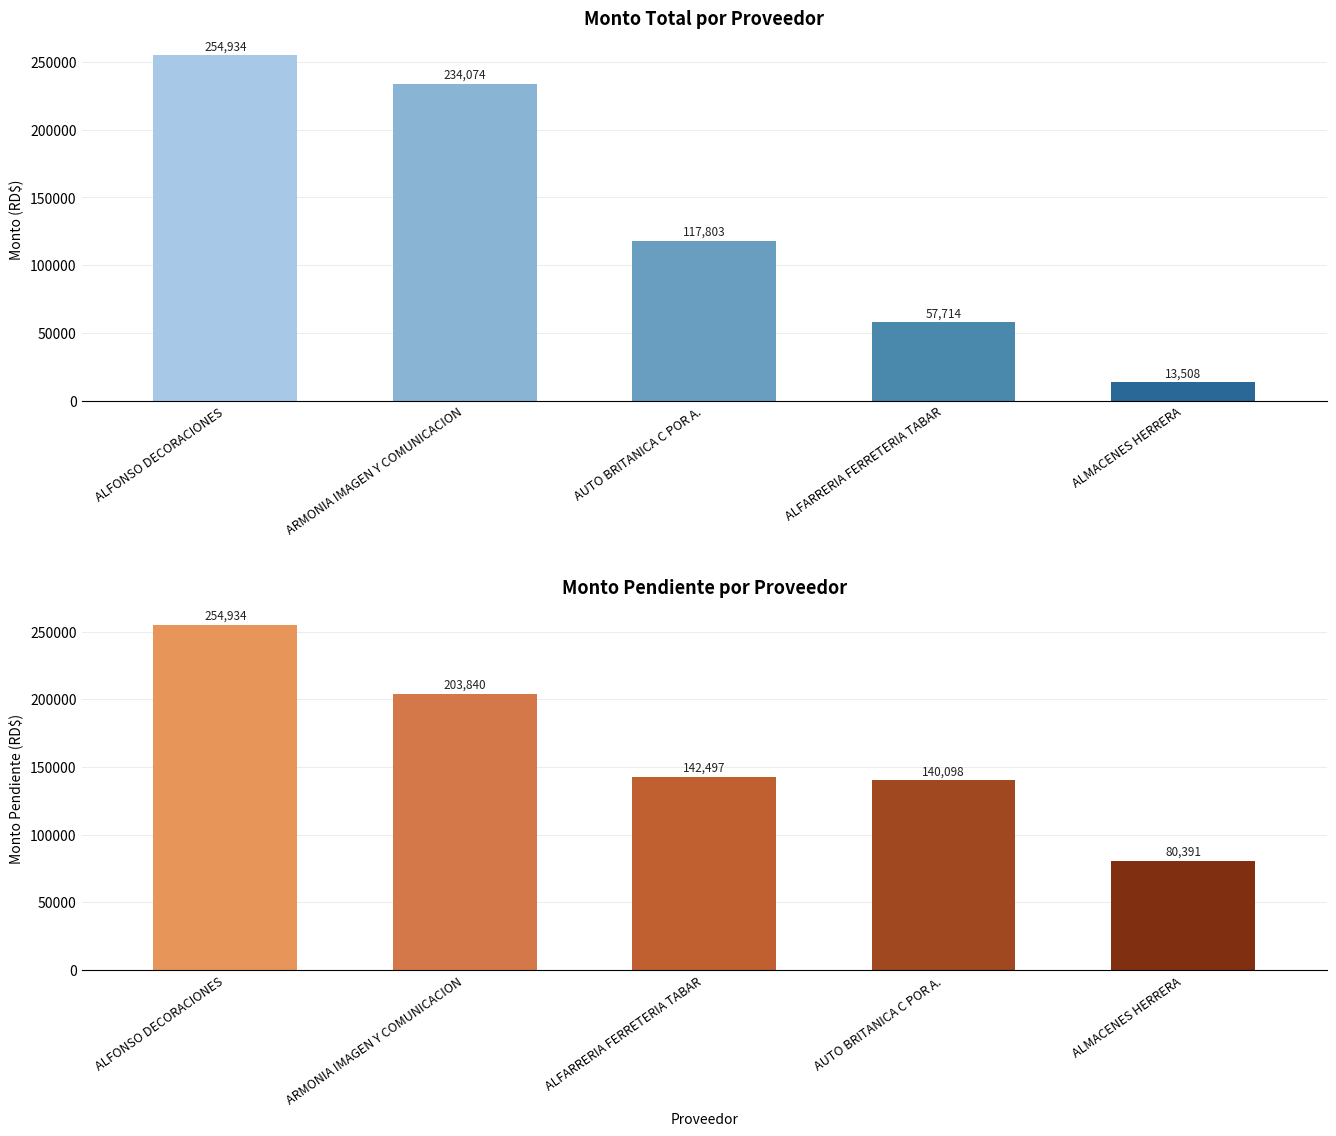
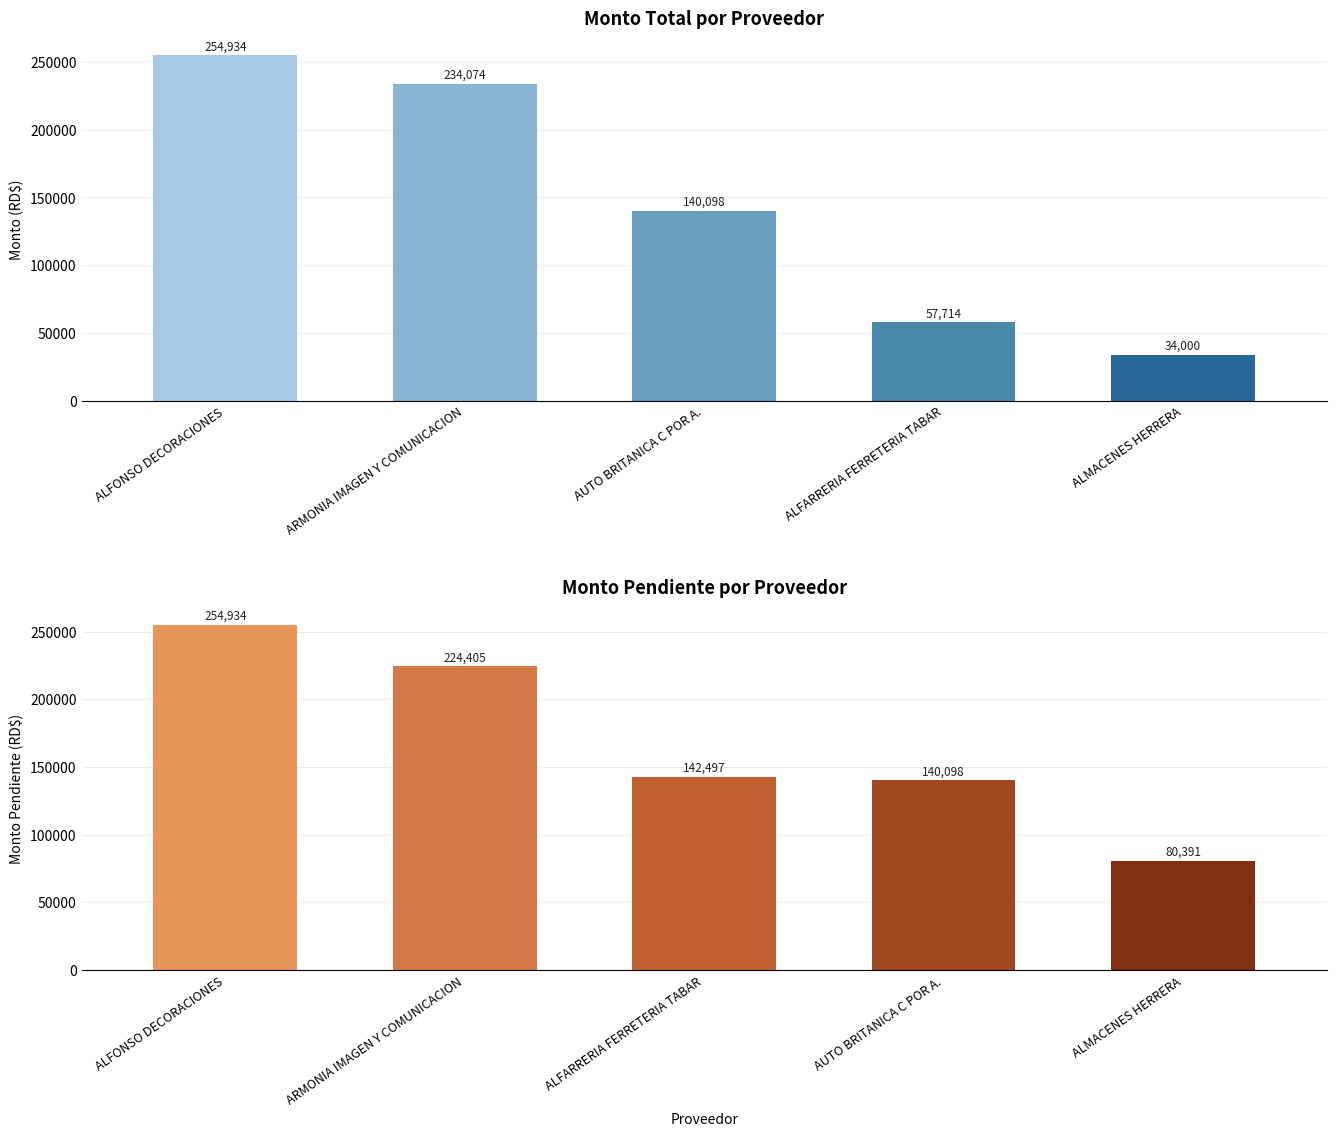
  {
    "Monto Total por Proveedor": {
      "ALFONSO DECORACIONES": "254,934",
      "ARMONIA IMAGEN Y COMUNICACION": "234,074",
-     "AUTO BRITANICA C POR A.": "117,803",
+     "AUTO BRITANICA C POR A.": "140,098",
      "ALFARRERIA FERRETERIA TABAR": "57,714",
-     "ALMACENES HERRERA": "13,508"
+     "ALMACENES HERRERA": "34,000"
    },
    "Monto Pendiente por Proveedor": {
      "ALFONSO DECORACIONES": "254,934",
-     "ARMONIA IMAGEN Y COMUNICACION": "203,840",
+     "ARMONIA IMAGEN Y COMUNICACION": "224,405",
      "ALFARRERIA FERRETERIA TABAR": "142,497",
      "AUTO BRITANICA C POR A.": "140,098",
      "ALMACENES HERRERA": "80,391"
    }
  }
